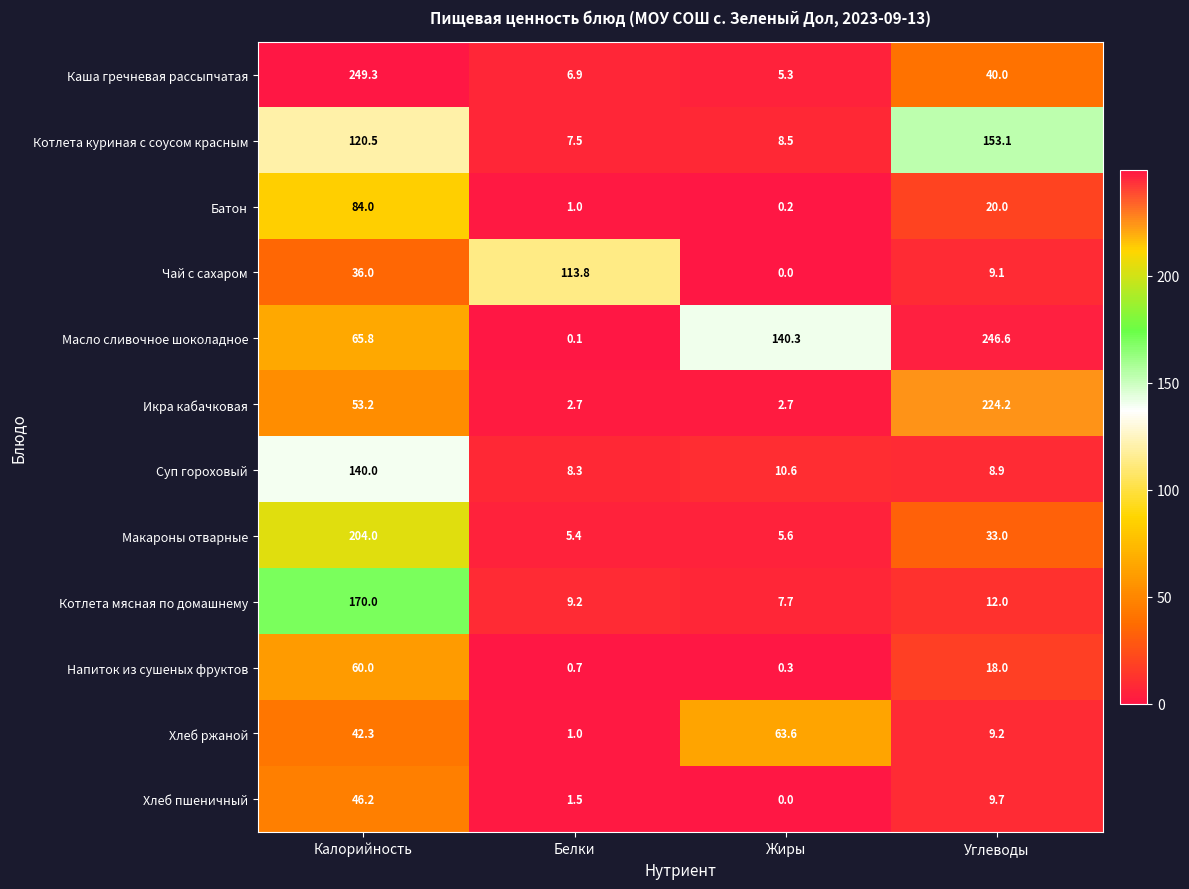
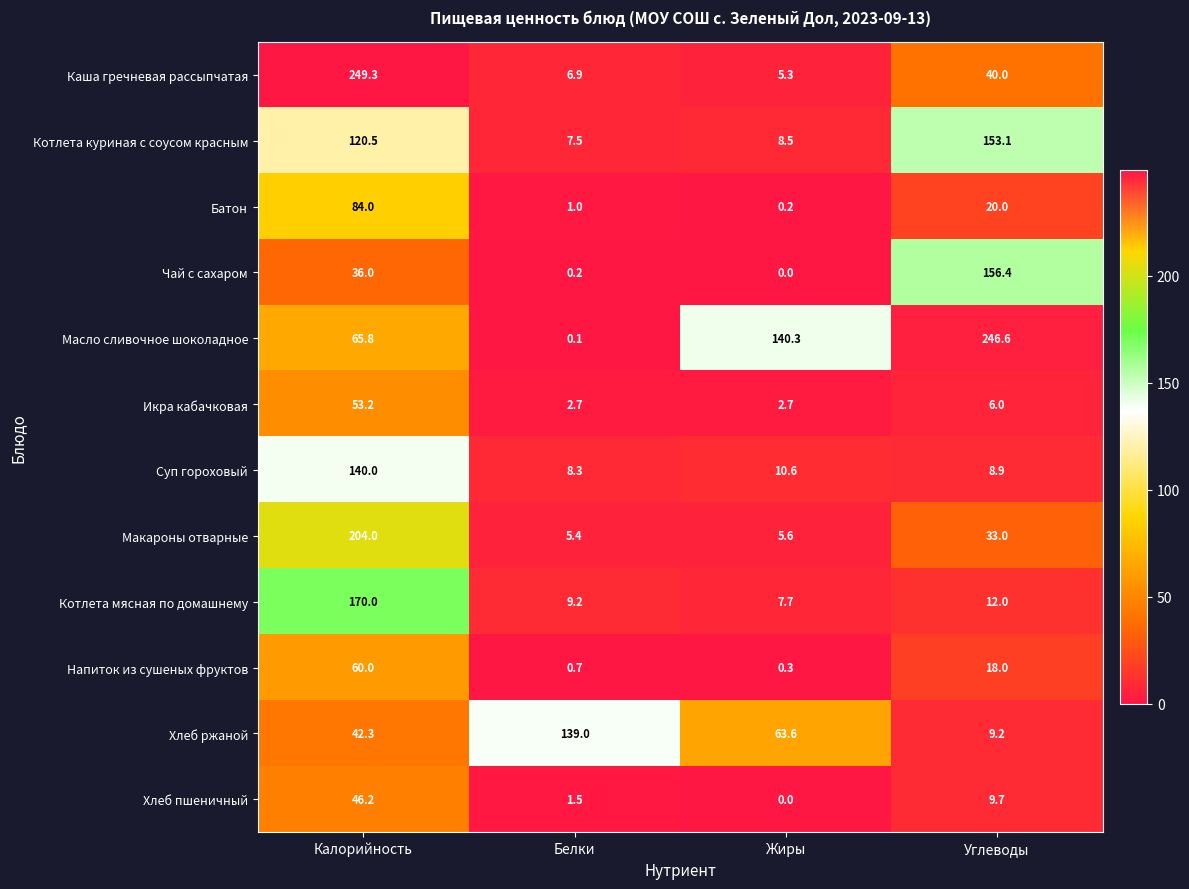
  {
    "Каша гречневая рассыпчатая": {
      "Калорийность": 249.3,
      "Белки": 6.9,
      "Жиры": 5.3,
      "Углеводы": 40.0
    },
    "Котлета куриная с соусом красным": {
      "Калорийность": 120.5,
      "Белки": 7.5,
      "Жиры": 8.5,
      "Углеводы": 153.1
    },
    "Батон": {
      "Калорийность": 84.0,
      "Белки": 1.0,
      "Жиры": 0.2,
      "Углеводы": 20.0
    },
    "Чай с сахаром": {
      "Калорийность": 36.0,
-     "Белки": 113.8,
+     "Белки": 0.2,
      "Жиры": 0.0,
-     "Углеводы": 9.1
+     "Углеводы": 156.4
    },
    "Масло сливочное шоколадное": {
      "Калорийность": 65.8,
      "Белки": 0.1,
      "Жиры": 140.3,
      "Углеводы": 246.6
    },
    "Икра кабачковая": {
      "Калорийность": 53.2,
      "Белки": 2.7,
      "Жиры": 2.7,
-     "Углеводы": 224.2
+     "Углеводы": 6.0
    },
    "Суп гороховый": {
      "Калорийность": 140.0,
      "Белки": 8.3,
      "Жиры": 10.6,
      "Углеводы": 8.9
    },
    "Макароны отварные": {
      "Калорийность": 204.0,
      "Белки": 5.4,
      "Жиры": 5.6,
      "Углеводы": 33.0
    },
    "Котлета мясная по домашнему": {
      "Калорийность": 170.0,
      "Белки": 9.2,
      "Жиры": 7.7,
      "Углеводы": 12.0
    },
    "Напиток из сушеных фруктов": {
      "Калорийность": 60.0,
      "Белки": 0.7,
      "Жиры": 0.3,
      "Углеводы": 18.0
    },
    "Хлеб ржаной": {
      "Калорийность": 42.3,
-     "Белки": 1.0,
+     "Белки": 139.0,
      "Жиры": 63.6,
      "Углеводы": 9.2
    },
    "Хлеб пшеничный": {
      "Калорийность": 46.2,
      "Белки": 1.5,
      "Жиры": 0.0,
      "Углеводы": 9.7
    }
  }
